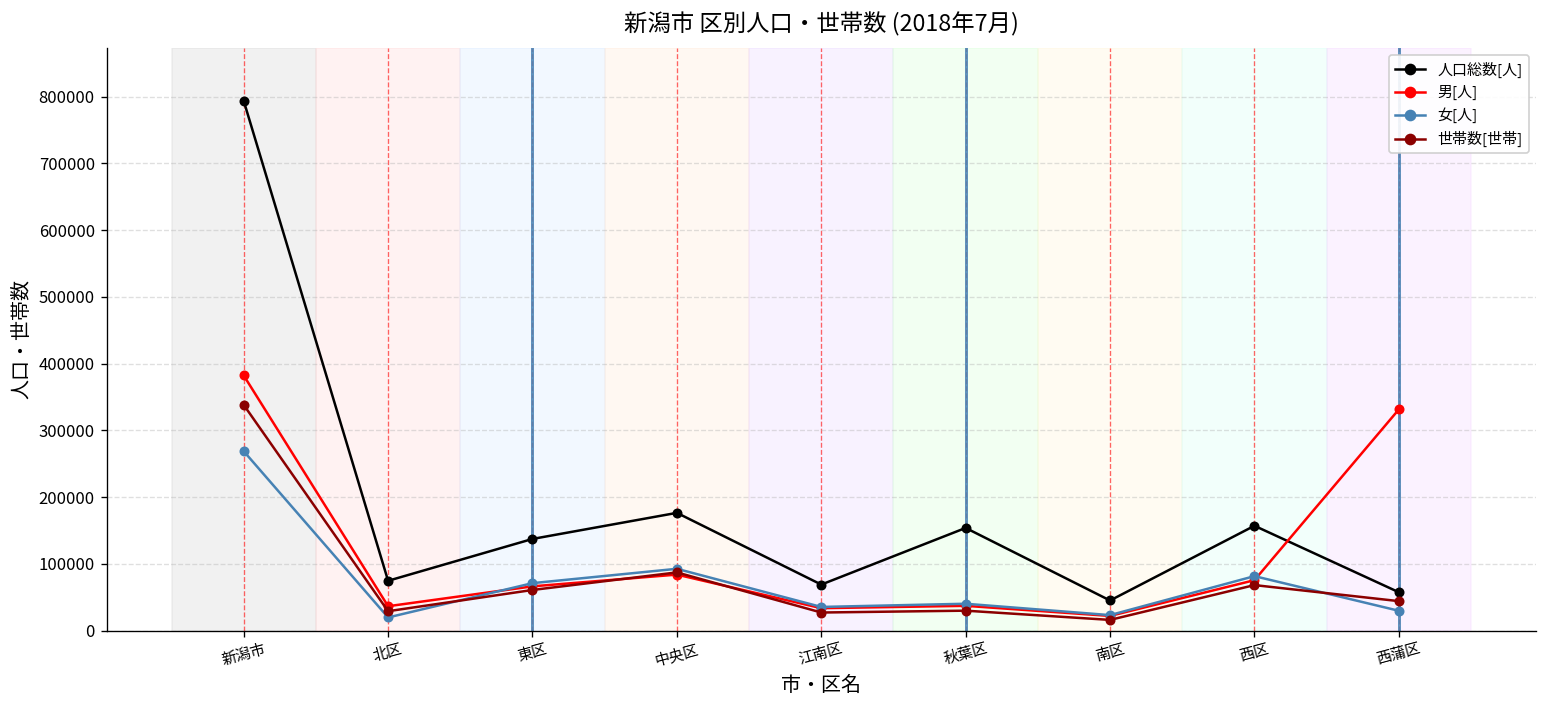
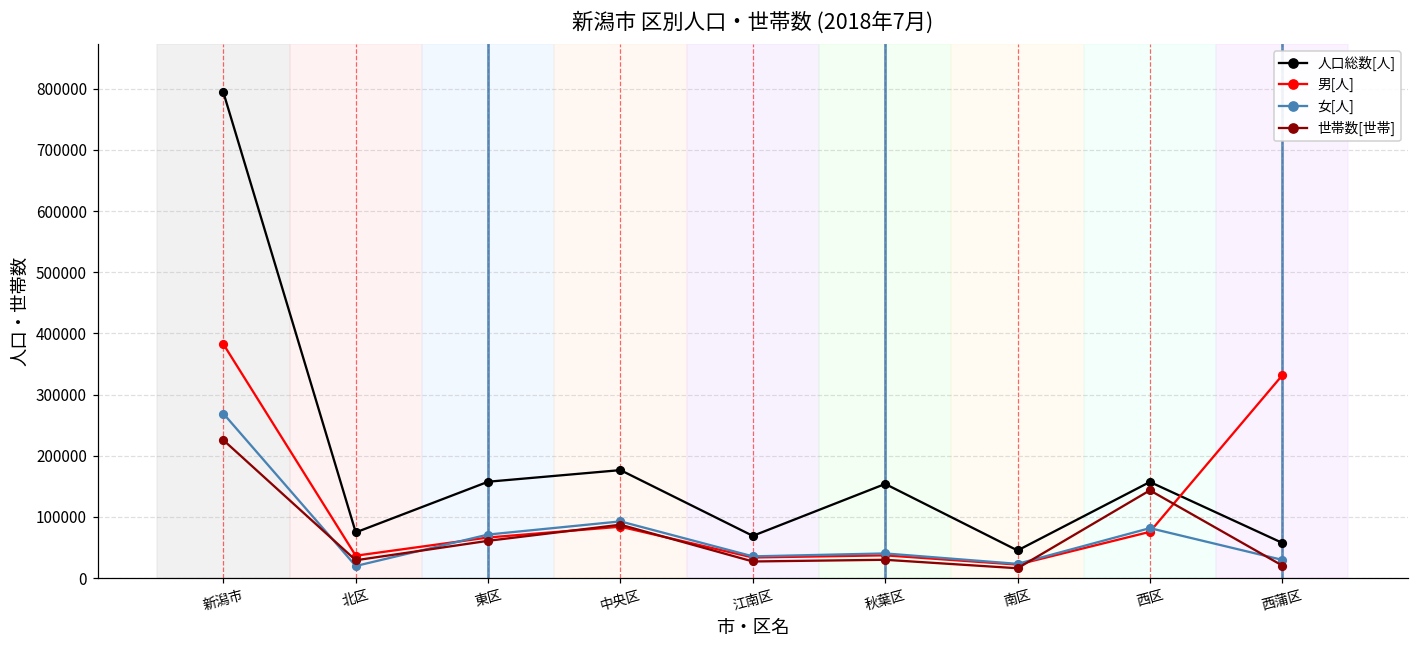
  {
    "人口総数[人]": {
      "新潟市": 790000,
      "北区": 70000,
-     "東区": 140000,
+     "東区": 160000,
      "中央区": 180000,
      "江南区": 70000,
      "秋葉区": 150000,
      "南区": 50000,
      "西区": 160000,
      "西蒲区": 60000
    },
    "男[人]": {
      "新潟市": 380000,
      "北区": 40000,
      "東区": 70000,
      "西区": 80000,
      "西蒲区": 330000
    },
    "女[人]": {
      "新潟市": 270000,
      "北区": 20000,
      "東区": 70000,
      "中央区": 90000,
      "西区": 80000,
      "西蒲区": 30000
    },
    "世帯数[世帯]": {
-     "新潟市": 340000,
+     "新潟市": 230000,
      "北区": 30000,
      "東区": 60000,
      "江南区": 30000,
      "秋葉区": 30000,
      "南区": 20000,
-     "西区": 70000,
-     "西蒲区": 40000
+     "西区": 140000,
+     "西蒲区": 20000
    }
  }
